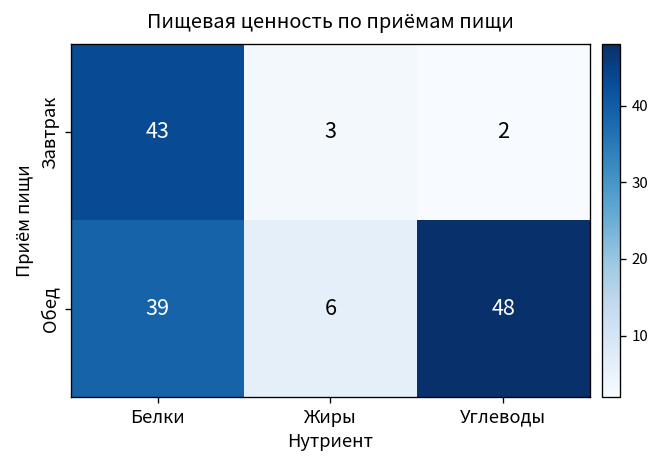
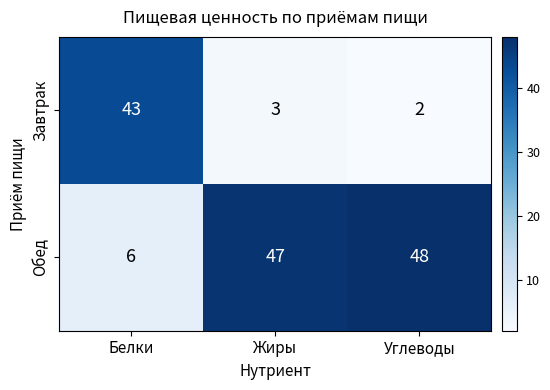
  {
    "Завтрак": {
      "Белки": 43,
      "Жиры": 3,
      "Углеводы": 2
    },
    "Обед": {
-     "Белки": 39,
-     "Жиры": 6,
+     "Белки": 6,
+     "Жиры": 47,
      "Углеводы": 48
    }
  }
